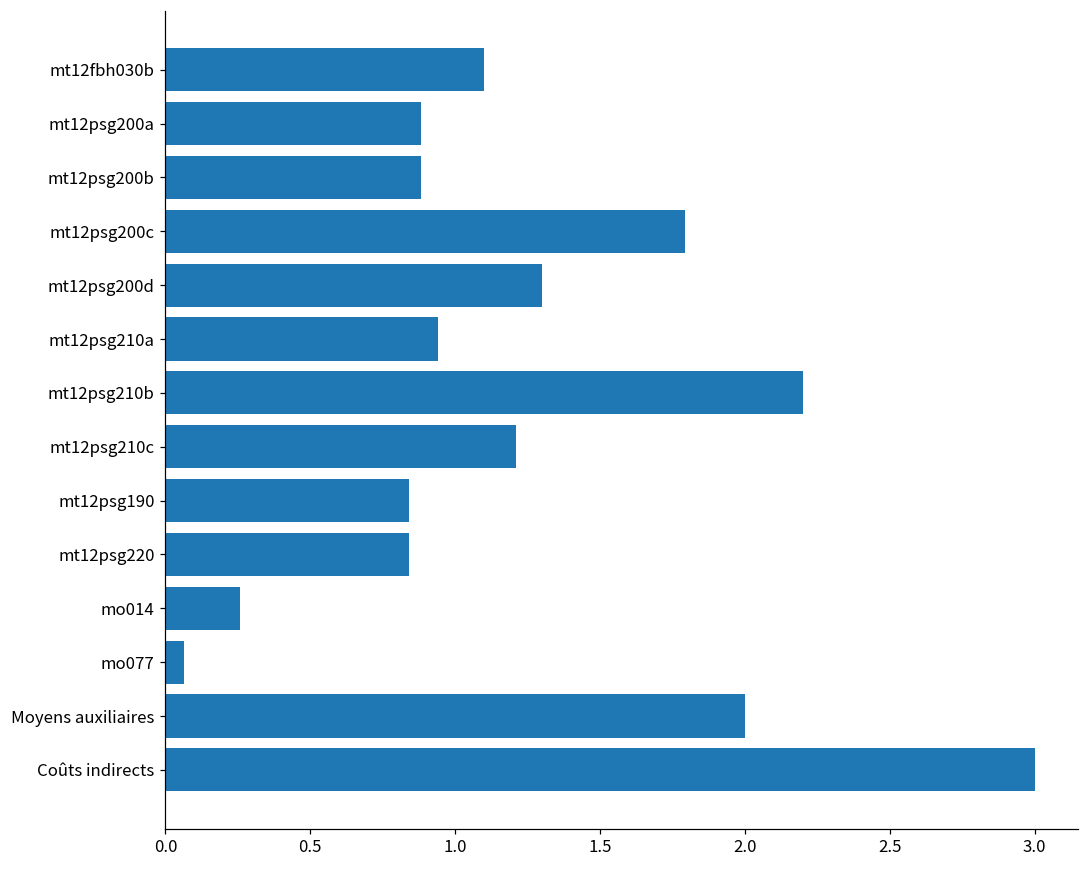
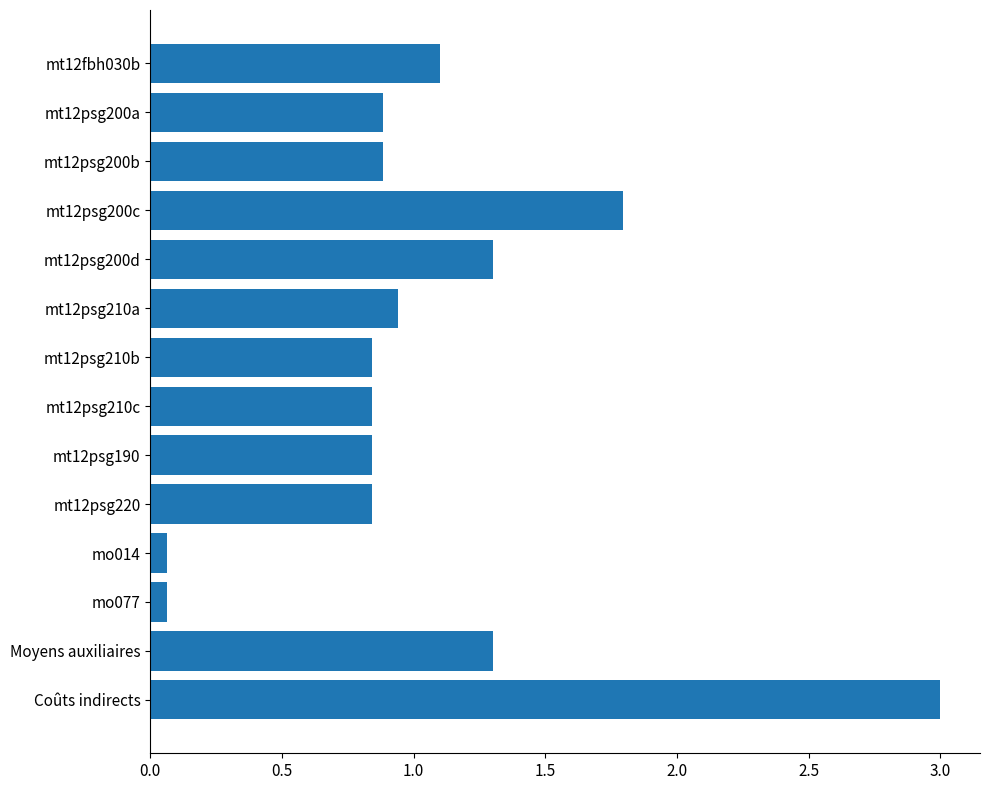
  {
    "mt12fbh030b": 1.10,
    "mt12psg200a": 0.88,
    "mt12psg200b": 0.88,
    "mt12psg200c": 1.79,
    "mt12psg200d": 1.30,
    "mt12psg210a": 0.94,
-   "mt12psg210b": 2.20,
-   "mt12psg210c": 1.21,
+   "mt12psg210b": 0.84,
+   "mt12psg210c": 0.84,
    "mt12psg190": 0.84,
    "mt12psg220": 0.84,
-   "mo014": 0.26,
+   "mo014": 0.06,
    "mo077": 0.06,
-   "Moyens auxiliaires": 2.0,
+   "Moyens auxiliaires": 1.3,
    "Coûts indirects": 3.00
  }
